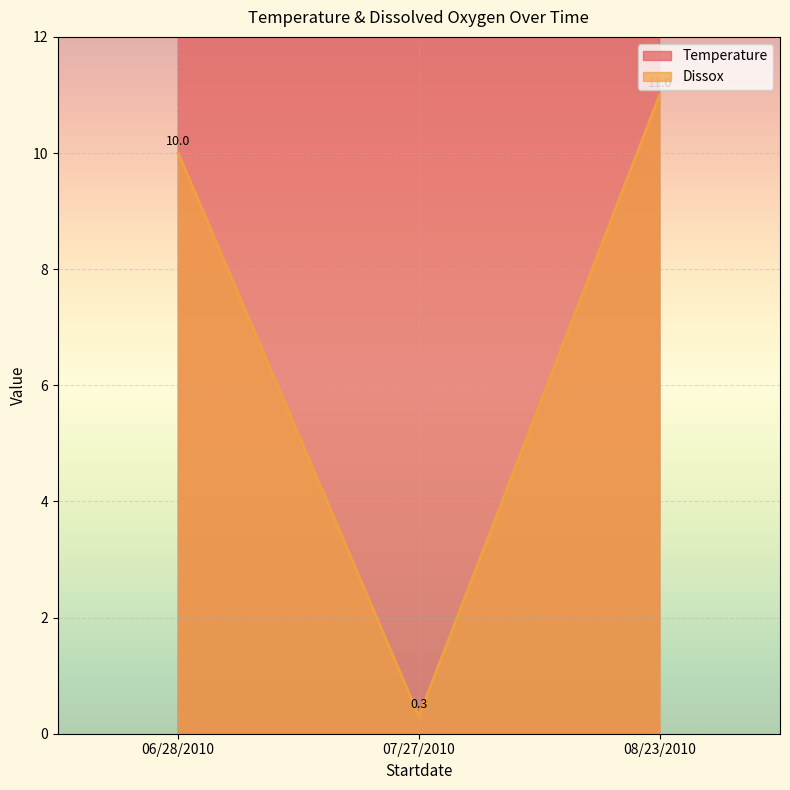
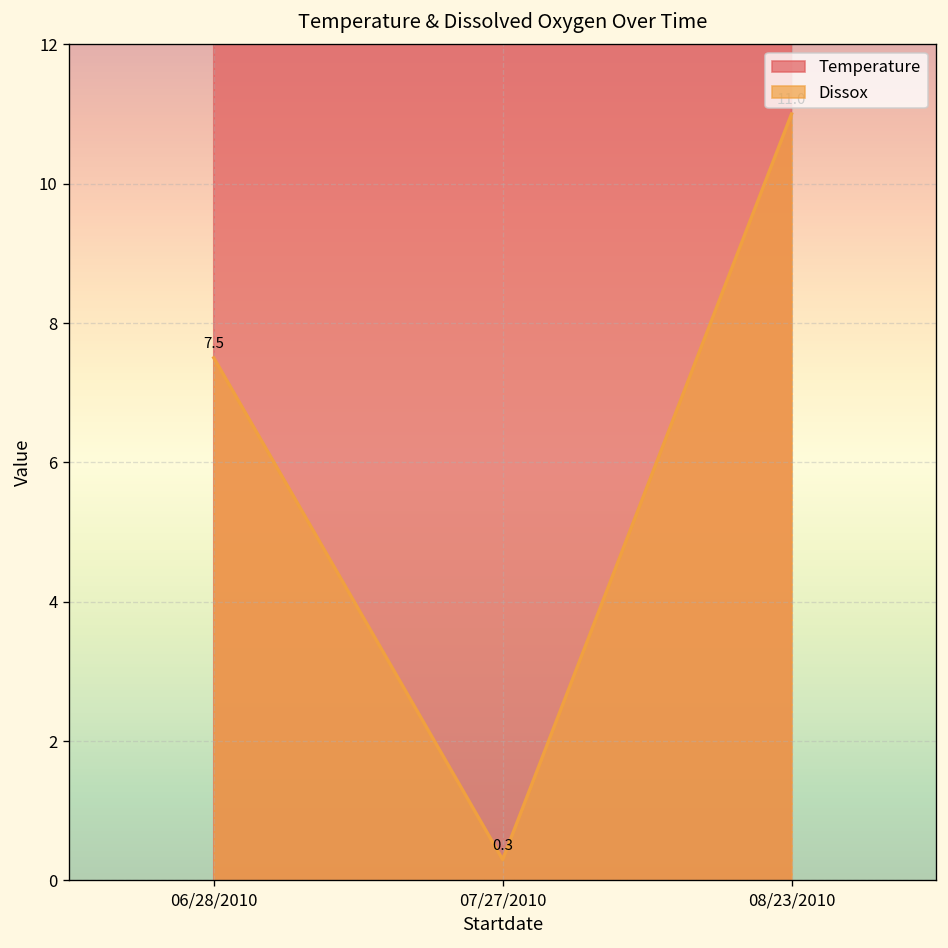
  {
    "Dissox": {
-     "06/28/2010": 10.0,
+     "06/28/2010": 7.5,
      "07/27/2010": 0.3
    }
  }
